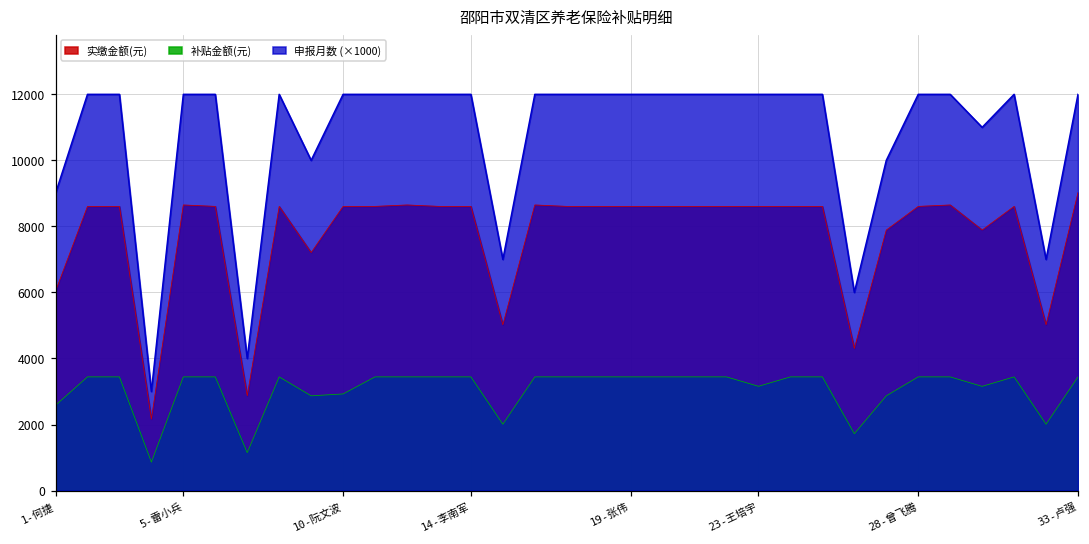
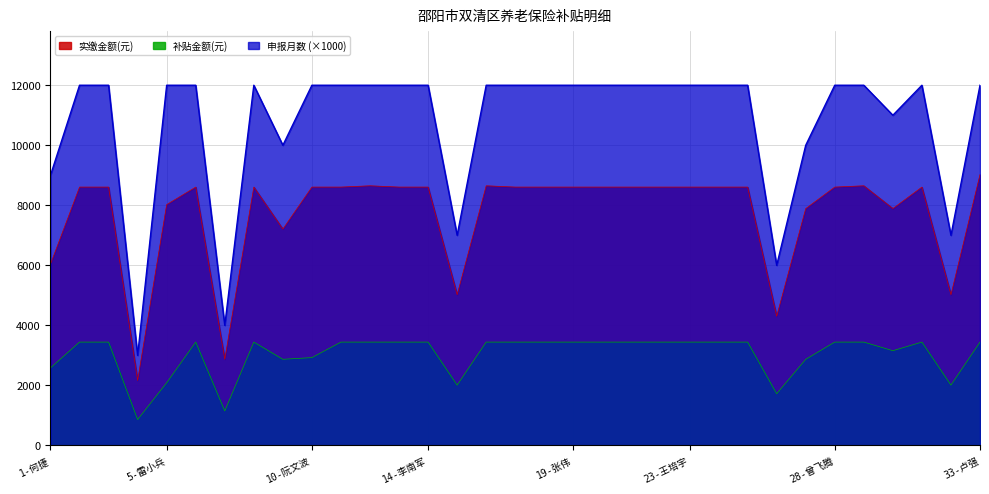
  {
    "实缴金额(元)": {
      "1-何捷": 6000,
-     "5-雷小兵": 8600,
+     "5-雷小兵": 8000,
      "10-阮文波": 8600,
      "14-李南军": 8600,
      "19-张伟": 8600,
      "23-王培宇": 8600,
      "28-曾飞腾": 8600,
      "33-卢强": 9000
    },
    "补贴金额(元)": {
      "1-何捷": 2600,
-     "5-雷小兵": 3400,
+     "5-雷小兵": 2100,
      "10-阮文波": 2900,
      "14-李南军": 3400,
      "19-张伟": 3400,
-     "23-王培宇": 3200,
+     "23-王培宇": 3400,
      "28-曾飞腾": 3400,
      "33-卢强": 3400
    },
    "申报月数 (×1000)": {
      "1-何捷": 9000,
      "5-雷小兵": 12000,
      "10-阮文波": 12000,
      "14-李南军": 12000,
      "19-张伟": 12000,
      "23-王培宇": 12000,
      "28-曾飞腾": 12000,
      "33-卢强": 12000
    }
  }
